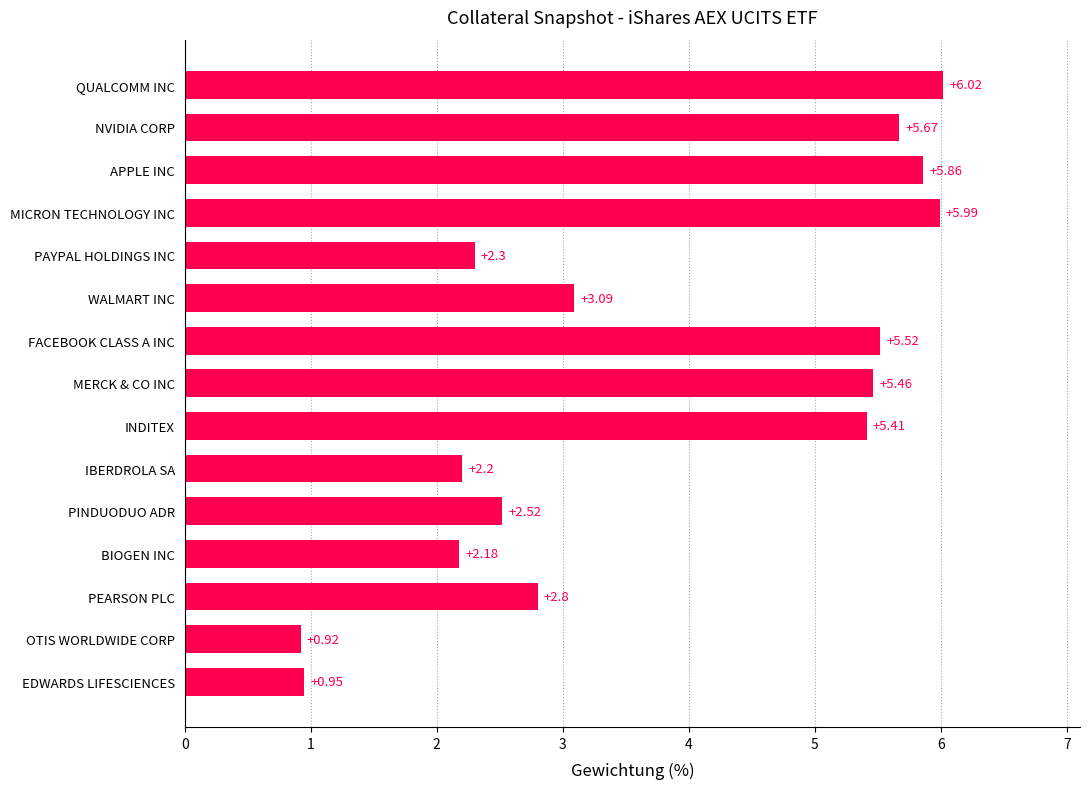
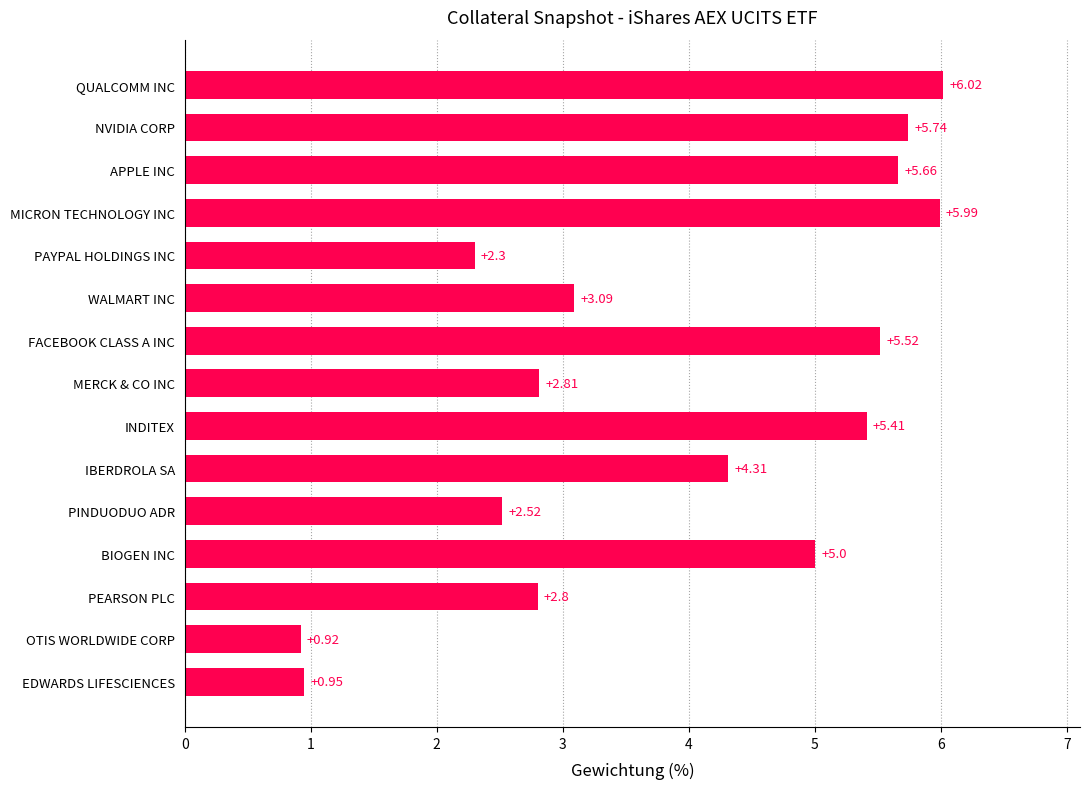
  {
    "QUALCOMM INC": "+6.02",
-   "NVIDIA CORP": "+5.67",
-   "APPLE INC": "+5.86",
+   "NVIDIA CORP": "+5.74",
+   "APPLE INC": "+5.66",
    "MICRON TECHNOLOGY INC": "+5.99",
    "PAYPAL HOLDINGS INC": "+2.3",
    "WALMART INC": "+3.09",
    "FACEBOOK CLASS A INC": "+5.52",
-   "MERCK & CO INC": "+5.46",
+   "MERCK & CO INC": "+2.81",
    "INDITEX": "+5.41",
-   "IBERDROLA SA": "+2.2",
+   "IBERDROLA SA": "+4.31",
    "PINDUODUO ADR": "+2.52",
-   "BIOGEN INC": "+2.18",
+   "BIOGEN INC": "+5.0",
    "PEARSON PLC": "+2.8",
    "OTIS WORLDWIDE CORP": "+0.92",
    "EDWARDS LIFESCIENCES": "+0.95"
  }
